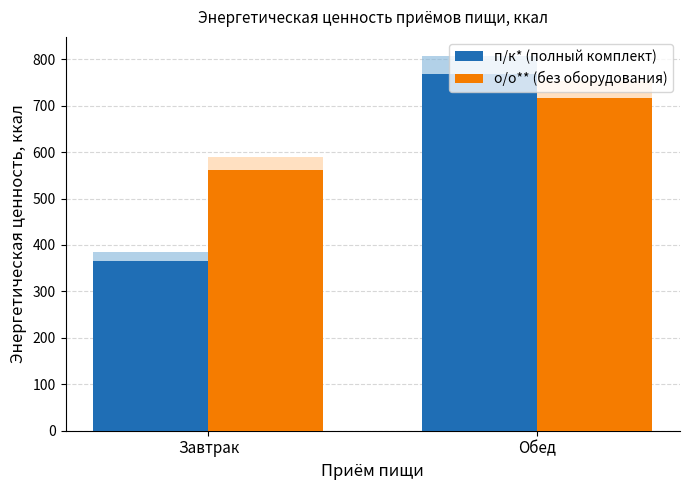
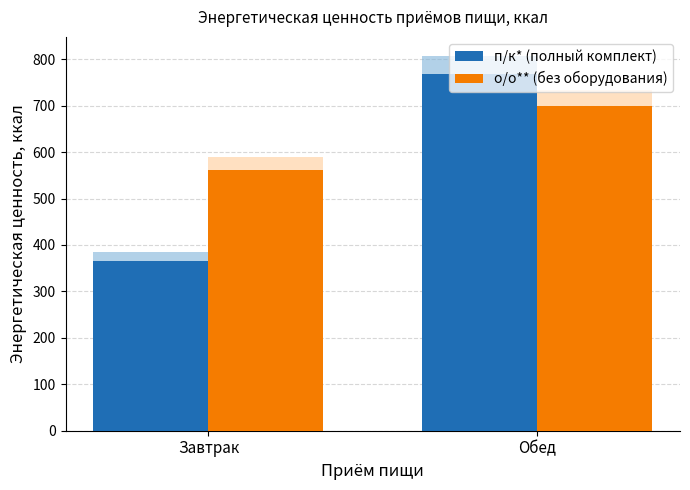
  {
    "о/о** (без оборудования)": {
-     "Обед": 720
+     "Обед": 700
    }
  }
